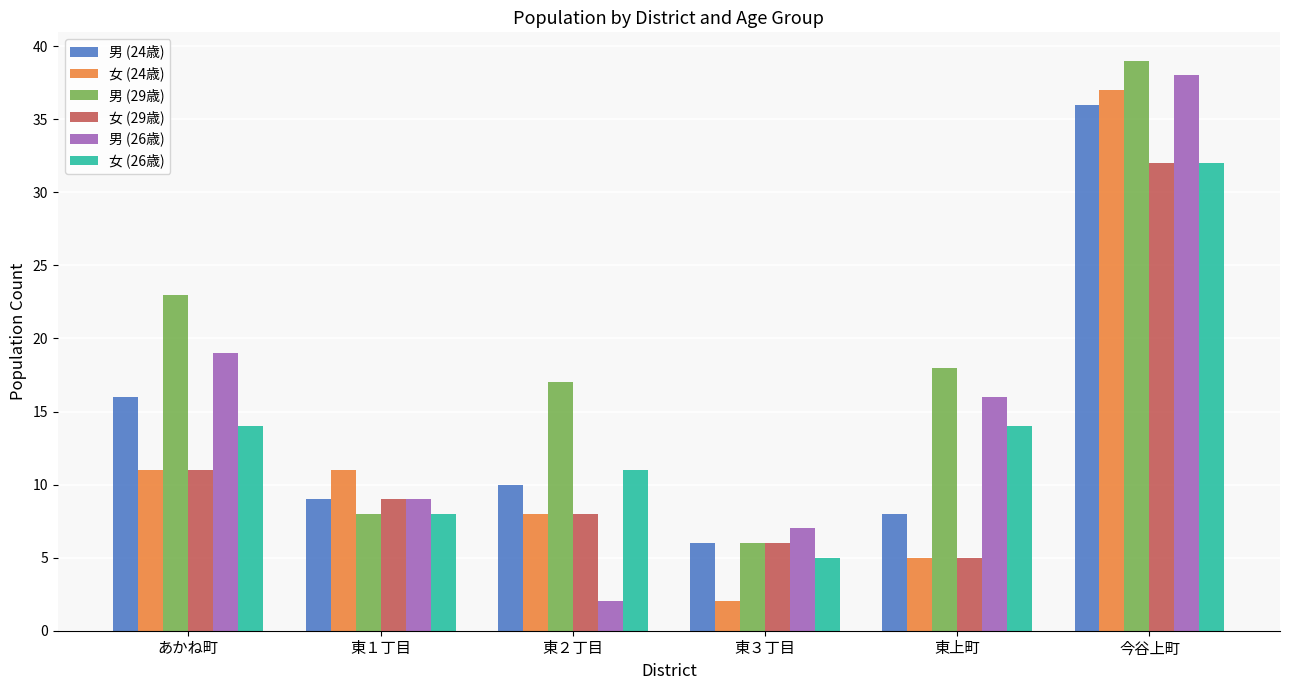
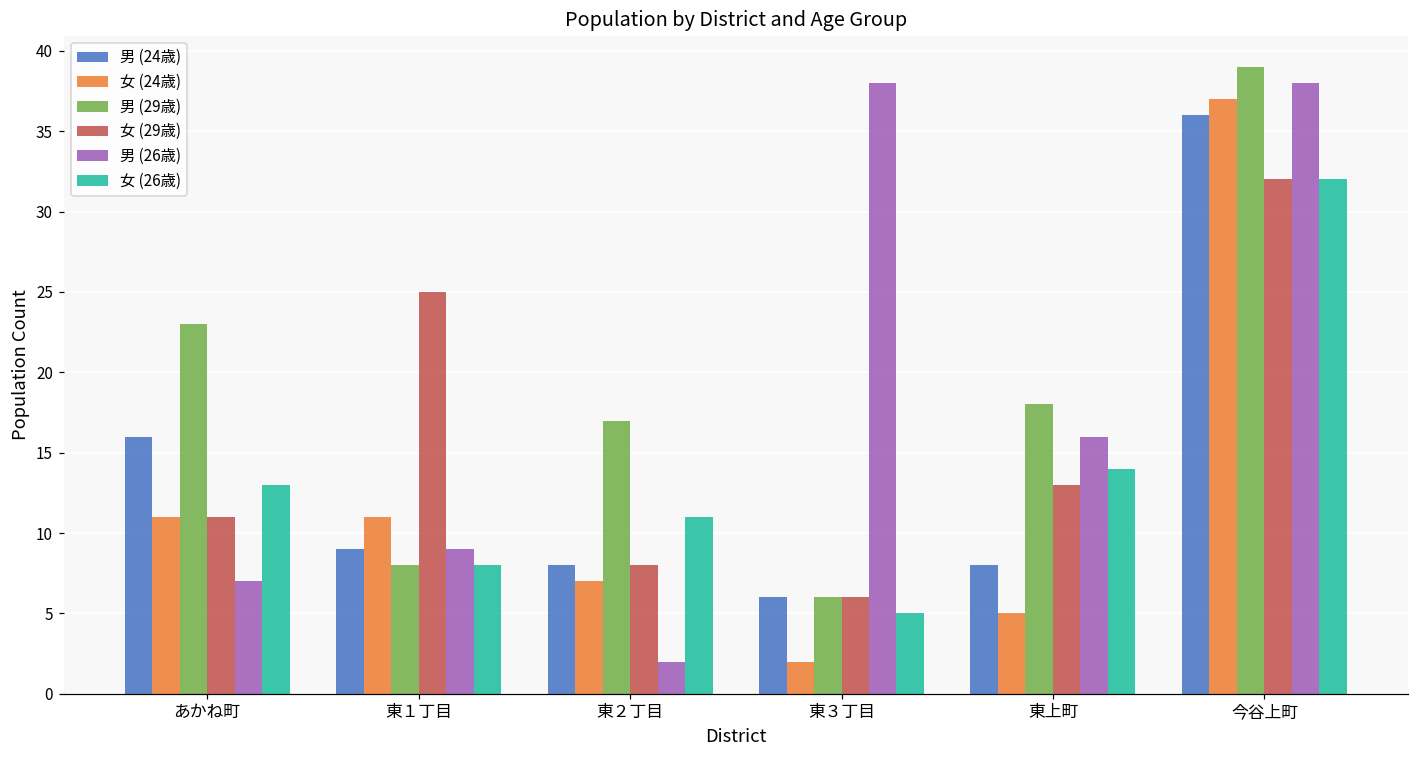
  {
    "男 (24歳)": {
      "あかね町": 16,
      "東１丁目": 9,
-     "東２丁目": 10,
+     "東２丁目": 8,
      "東３丁目": 6,
      "東上町": 8,
      "今谷上町": 36
    },
    "女 (24歳)": {
      "あかね町": 11,
      "東１丁目": 11,
-     "東２丁目": 8,
+     "東２丁目": 7,
      "東３丁目": 2,
      "東上町": 5,
      "今谷上町": 37
    },
    "男 (29歳)": {
      "あかね町": 23,
      "東１丁目": 8,
      "東２丁目": 17,
      "東３丁目": 6,
      "東上町": 18,
      "今谷上町": 39
    },
    "女 (29歳)": {
      "あかね町": 11,
-     "東１丁目": 9,
+     "東１丁目": 25,
      "東２丁目": 8,
      "東３丁目": 6,
-     "東上町": 5,
+     "東上町": 13,
      "今谷上町": 32
    },
    "男 (26歳)": {
-     "あかね町": 19,
+     "あかね町": 7,
      "東１丁目": 9,
      "東２丁目": 2,
-     "東３丁目": 7,
+     "東３丁目": 38,
      "東上町": 16,
      "今谷上町": 38
    },
    "女 (26歳)": {
-     "あかね町": 14,
+     "あかね町": 13,
      "東１丁目": 8,
      "東２丁目": 11,
      "東３丁目": 5,
      "東上町": 14,
      "今谷上町": 32
    }
  }
